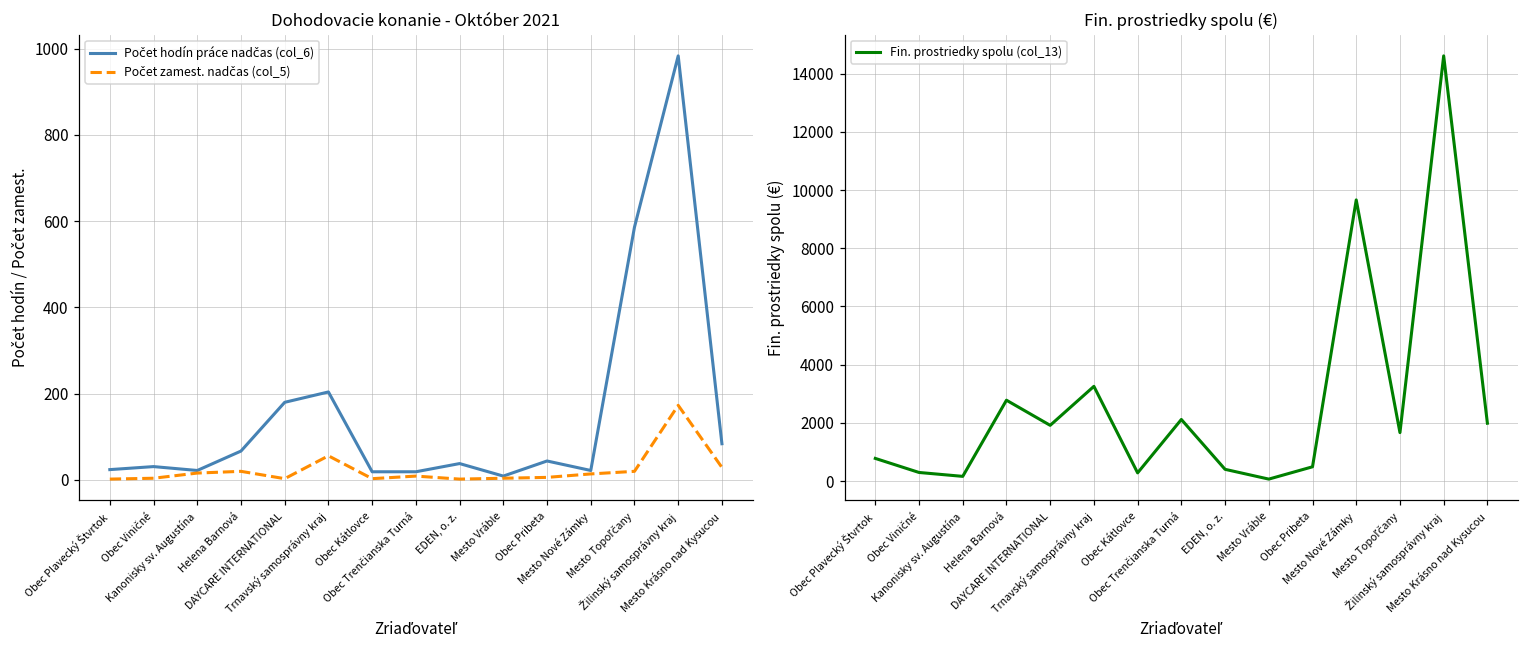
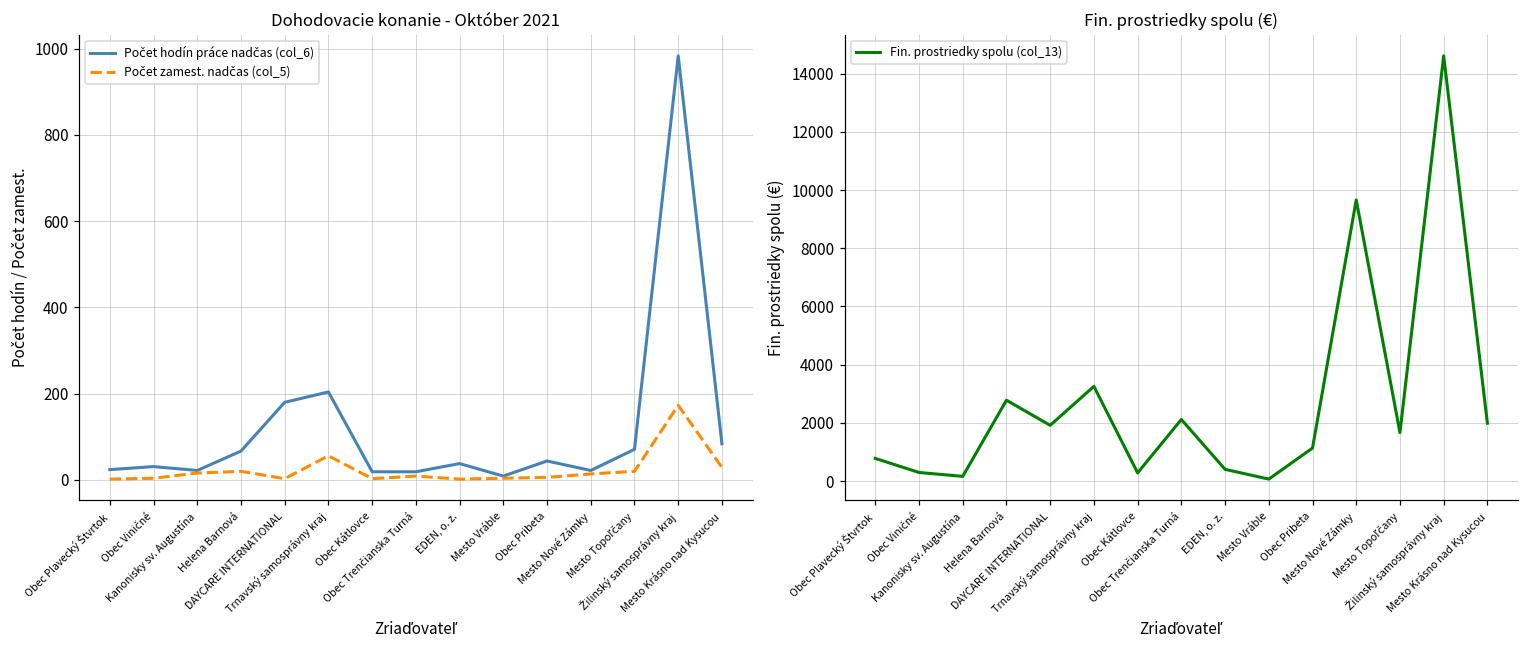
  {
    "Dohodovacie konanie - Október 2021": {
      "Počet hodín práce nadčas (col_6)": {
        "Obec Plavecký Štvrtok": 20,
        "Obec Viničné": 30,
        "Helena Barnová": 70,
        "DAYCARE INTERNATIONAL": 180,
        "Trnavský samosprávny kraj": 200,
        "Obec Kátlovce": 20,
        "Obec Trenčianska Turná": 20,
        "EDEN, o. z.": 40,
        "Obec Pribeta": 40,
        "Mesto Nové Zámky": 20,
-       "Mesto Topoľčany": 590,
+       "Mesto Topoľčany": 70,
        "Žilinský samosprávny kraj": 980,
        "Mesto Krásno nad Kysucou": 80
      },
      "Počet zamest. nadčas (col_5)": {
        "Obec Plavecký Štvrtok": 0,
        "Obec Viničné": 0,
        "Helena Barnová": 20,
        "DAYCARE INTERNATIONAL": 0,
        "Trnavský samosprávny kraj": 60,
        "Obec Kátlovce": 0,
        "Obec Trenčianska Turná": 10,
        "EDEN, o. z.": 0,
        "Obec Pribeta": 10,
        "Mesto Nové Zámky": 10,
        "Mesto Topoľčany": 20,
        "Žilinský samosprávny kraj": 170,
        "Mesto Krásno nad Kysucou": 30
      }
    },
    "Fin. prostriedky spolu (€)": {
      "Obec Plavecký Štvrtok": 800,
      "Obec Viničné": 300,
      "Kanonisky sv. Augustína": 200,
      "Helena Barnová": 2800,
      "DAYCARE INTERNATIONAL": 1900,
      "Trnavský samosprávny kraj": 3300,
      "Obec Kátlovce": 300,
      "Obec Trenčianska Turná": 2100,
      "EDEN, o. z.": 400,
      "Mesto Vráble": 100,
-     "Obec Pribeta": 500,
+     "Obec Pribeta": 1100,
      "Mesto Nové Zámky": 9700,
      "Mesto Topoľčany": 1700,
      "Žilinský samosprávny kraj": 14600,
      "Mesto Krásno nad Kysucou": 2000
    }
  }
